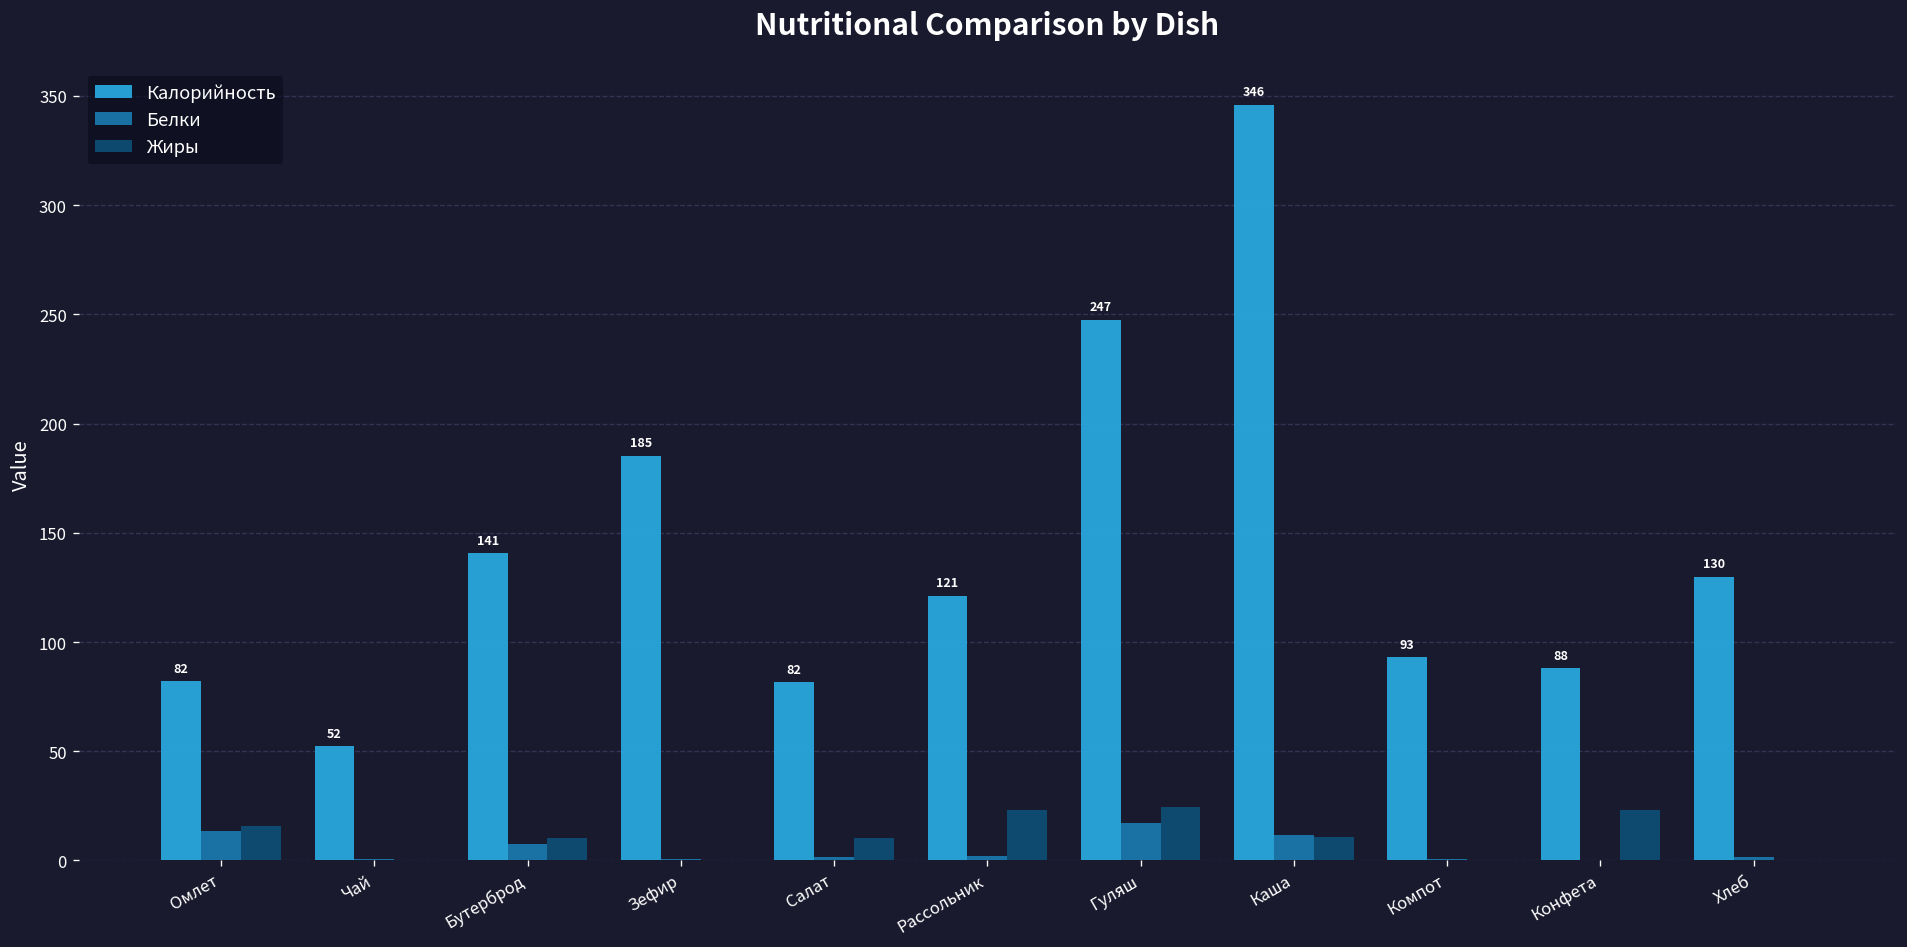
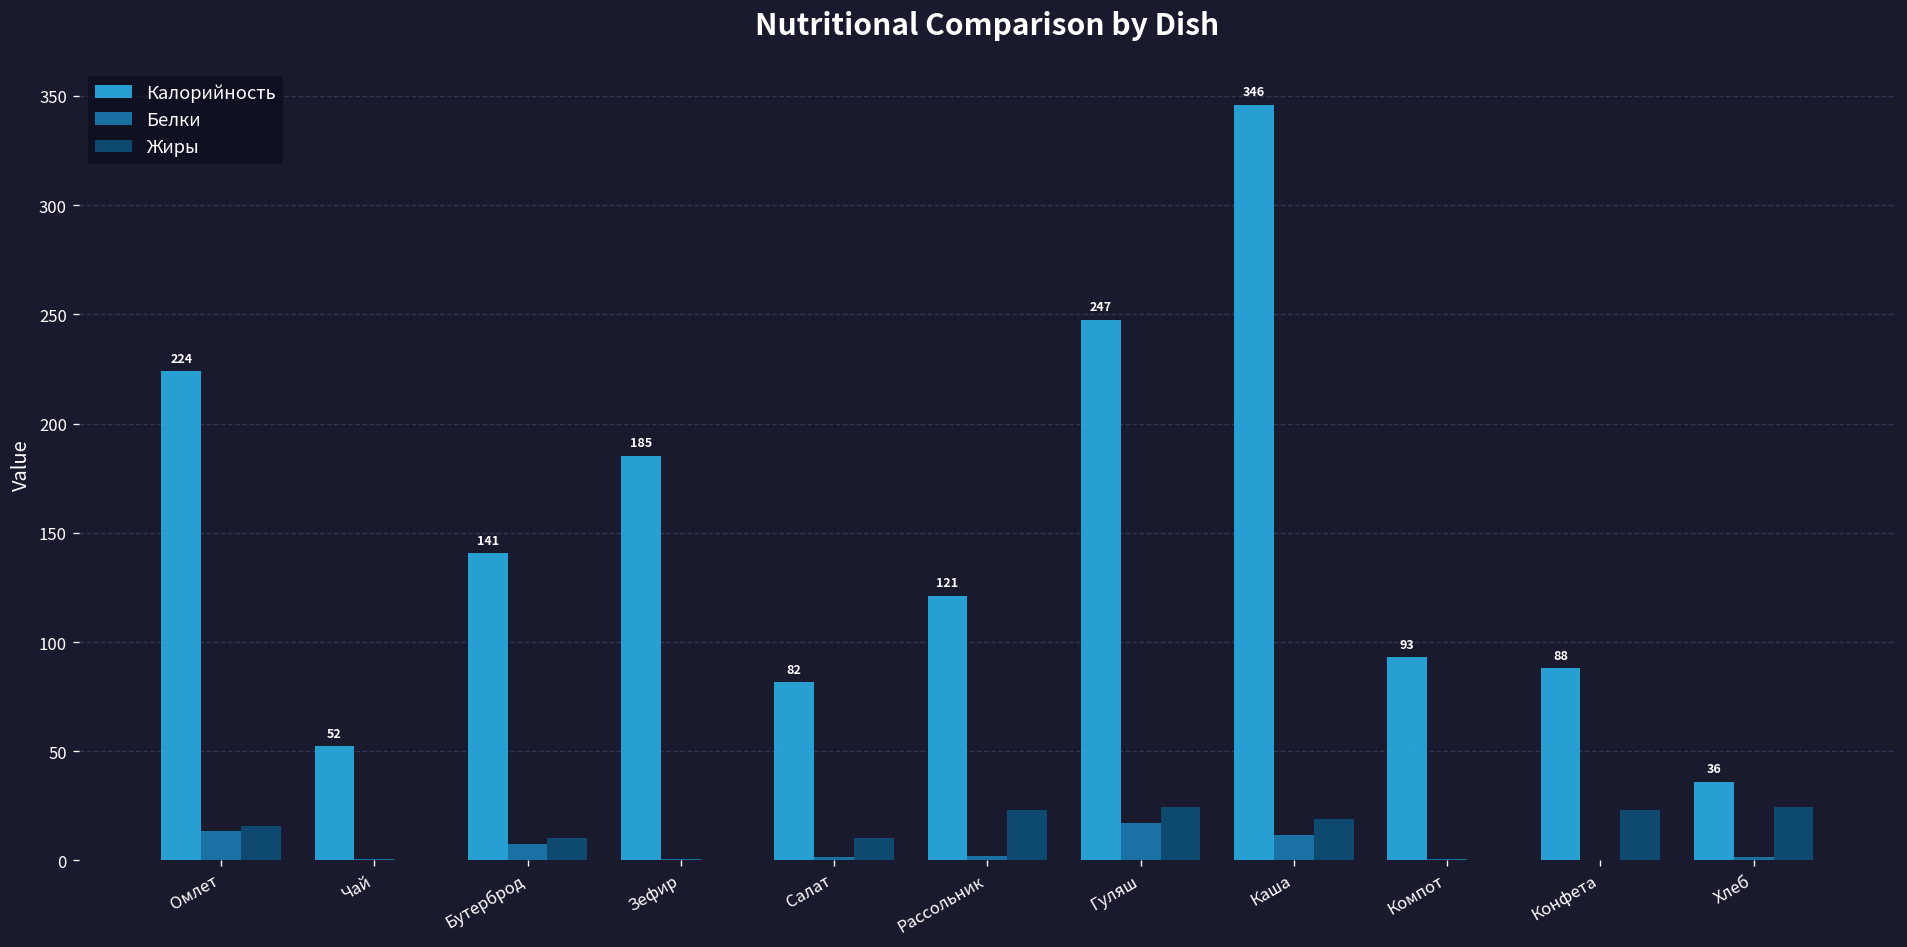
  {
    "Калорийность": {
-     "Омлет": 82,
+     "Омлет": 224,
      "Чай": 52,
      "Бутерброд": 141,
      "Зефир": 185,
      "Салат": 82,
      "Рассольник": 121,
      "Гуляш": 247,
      "Каша": 346,
      "Компот": 93,
      "Конфета": 88,
-     "Хлеб": 130
+     "Хлеб": 36
    },
    "Белки": {
      "Омлет": 13,
      "Бутерброд": 8,
      "Салат": 2,
      "Рассольник": 2,
      "Гуляш": 17,
      "Каша": 12,
      "Хлеб": 2
    },
    "Жиры": {
      "Омлет": 16,
      "Бутерброд": 10,
      "Салат": 10,
      "Рассольник": 23,
      "Гуляш": 24,
-     "Каша": 11,
+     "Каша": 19,
      "Конфета": 23,
-     "Хлеб": 0
+     "Хлеб": 25
    }
  }
